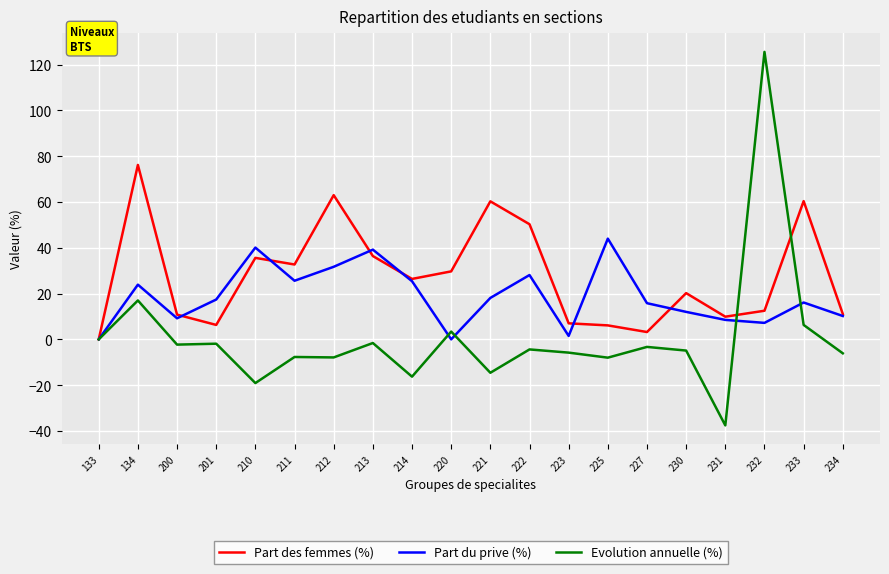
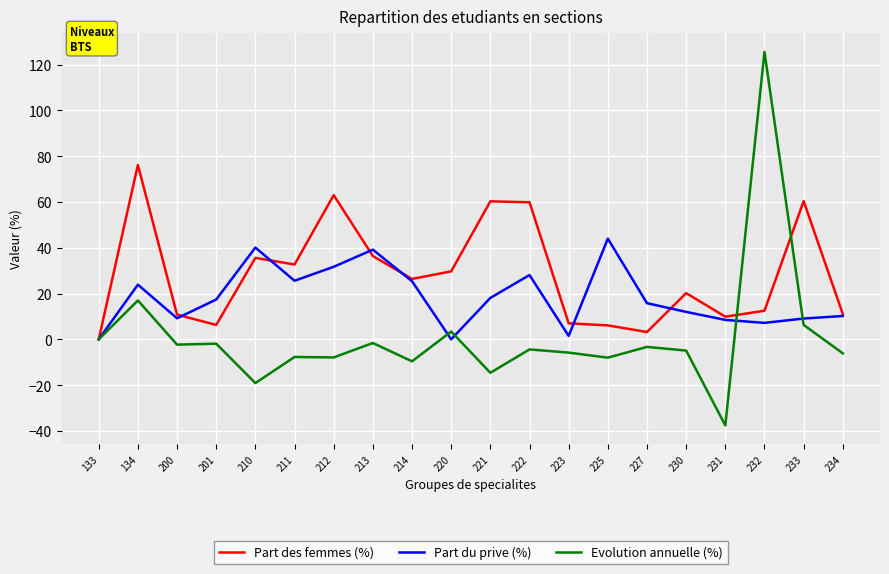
  {
    "Part des femmes (%)": {
      "134": 76,
      "200": 11,
      "201": 6,
      "210": 36,
      "211": 33,
      "212": 63,
      "213": 36,
      "220": 30,
      "221": 60,
-     "222": 50,
+     "222": 60,
      "223": 7,
      "225": 6,
      "227": 3,
      "230": 20,
      "231": 10,
      "232": 13,
      "233": 60
    },
    "Part du prive (%)": {
      "134": 24,
      "200": 9,
      "201": 17,
      "210": 40,
      "211": 26,
      "212": 32,
      "213": 39,
      "220": 0,
      "221": 18,
      "222": 28,
      "223": 2,
      "225": 44,
      "227": 16,
      "230": 12,
      "231": 9,
      "232": 7,
-     "233": 16
+     "233": 9
    },
    "Evolution annuelle (%)": {
      "134": 17,
      "200": -2,
      "201": -2,
      "210": -19,
      "211": -8,
      "212": -8,
      "213": -2,
-     "214": -16,
+     "214": -10,
      "220": 3,
      "221": -15,
      "222": -4,
      "223": -6,
      "225": -8,
      "227": -3,
      "230": -5,
      "231": -38,
      "232": 126,
      "233": 6,
      "234": -6
    }
  }
